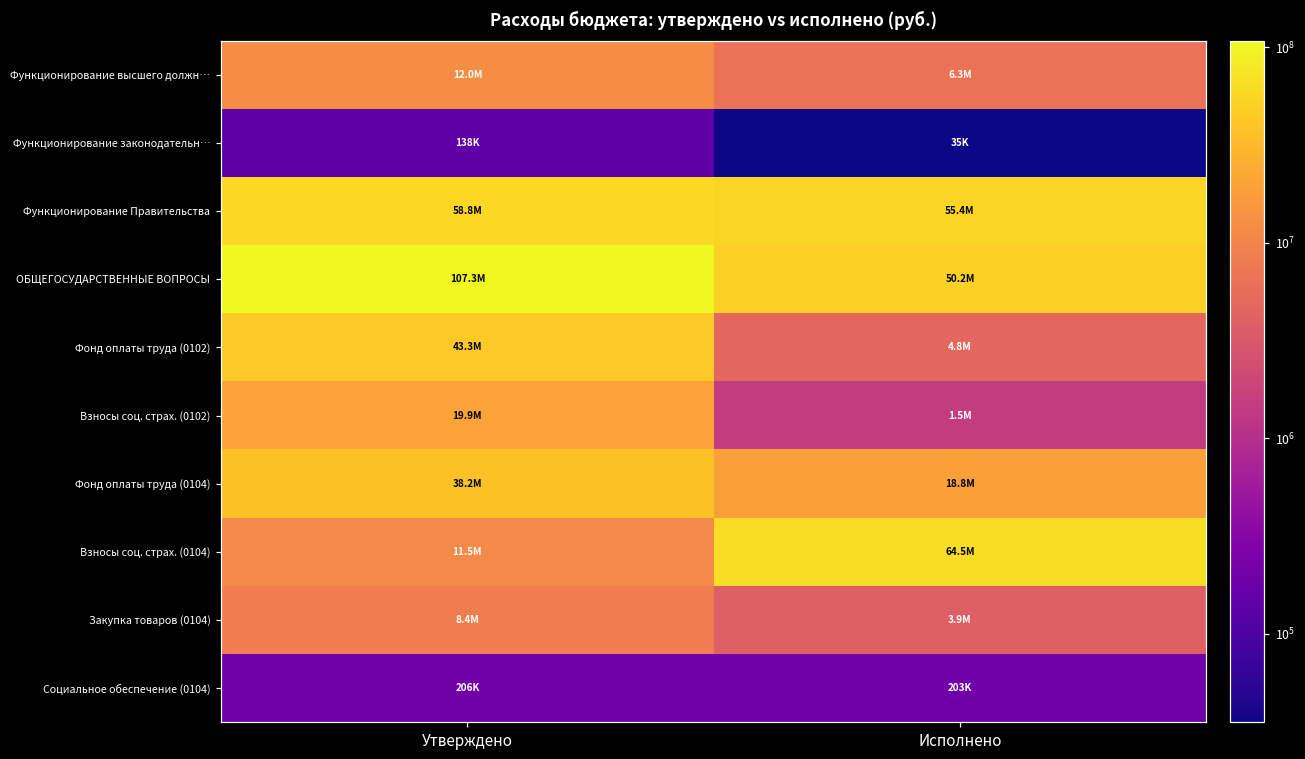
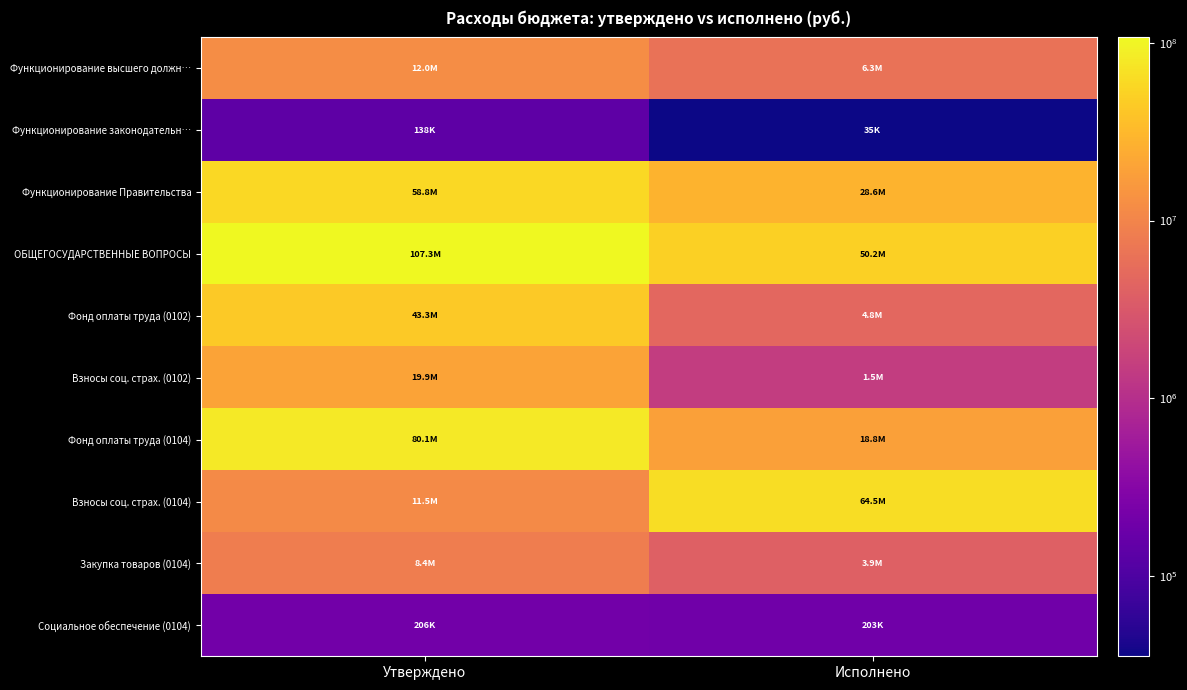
  {
    "Функционирование высшего должн…": {
      "Утверждено": "12.0M",
      "Исполнено": "6.3M"
    },
    "Функционирование законодательн…": {
      "Утверждено": "138K",
      "Исполнено": "35K"
    },
    "Функционирование Правительства": {
      "Утверждено": "58.8M",
-     "Исполнено": "55.4M"
+     "Исполнено": "28.6M"
    },
    "ОБЩЕГОСУДАРСТВЕННЫЕ ВОПРОСЫ": {
      "Утверждено": "107.3M",
      "Исполнено": "50.2M"
    },
    "Фонд оплаты труда (0102)": {
      "Утверждено": "43.3M",
      "Исполнено": "4.8M"
    },
    "Взносы соц. страх. (0102)": {
      "Утверждено": "19.9M",
      "Исполнено": "1.5M"
    },
    "Фонд оплаты труда (0104)": {
-     "Утверждено": "38.2M",
+     "Утверждено": "80.1M",
      "Исполнено": "18.8M"
    },
    "Взносы соц. страх. (0104)": {
      "Утверждено": "11.5M",
      "Исполнено": "64.5M"
    },
    "Закупка товаров (0104)": {
      "Утверждено": "8.4M",
      "Исполнено": "3.9M"
    },
    "Социальное обеспечение (0104)": {
      "Утверждено": "206K",
      "Исполнено": "203K"
    }
  }
